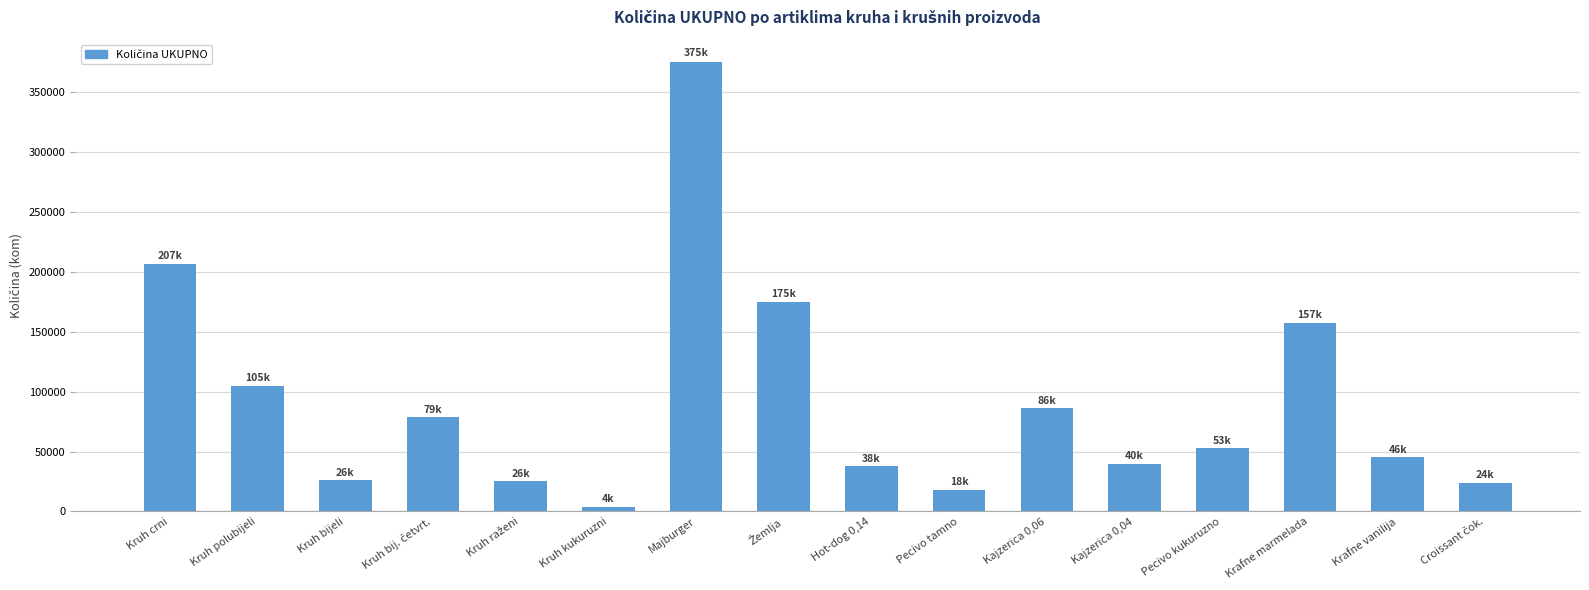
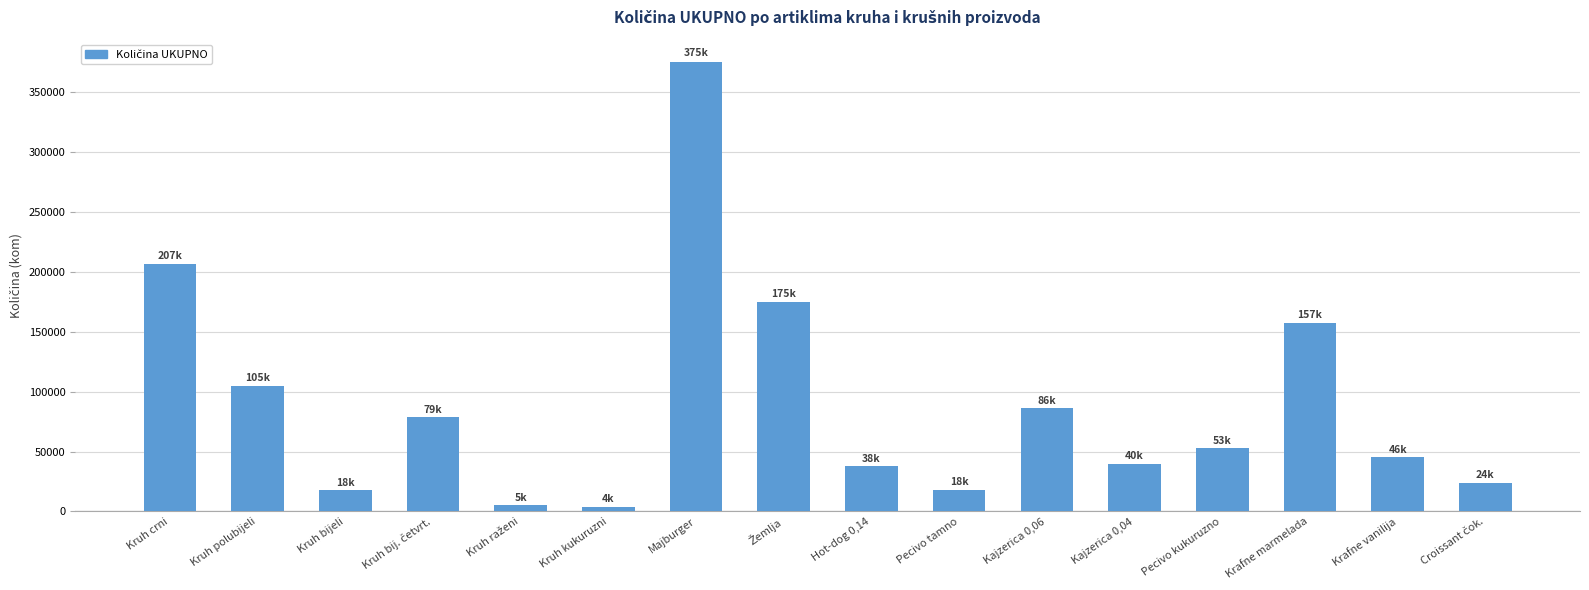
  {
    "Kruh crni": "207k",
    "Kruh polubijeli": "105k",
-   "Kruh bijeli": "26k",
+   "Kruh bijeli": "18k",
    "Kruh bij. četvrt.": "79k",
-   "Kruh raženi": "26k",
+   "Kruh raženi": "5k",
    "Kruh kukuruzni": "4k",
    "Majburger": "375k",
    "Žemlja": "175k",
    "Hot-dog 0,14": "38k",
    "Pecivo tamno": "18k",
    "Kajzerica 0,06": "86k",
    "Kajzerica 0,04": "40k",
    "Pecivo kukuruzno": "53k",
    "Krafne marmelada": "157k",
    "Krafne vanilija": "46k",
    "Croissant čok.": "24k"
  }
